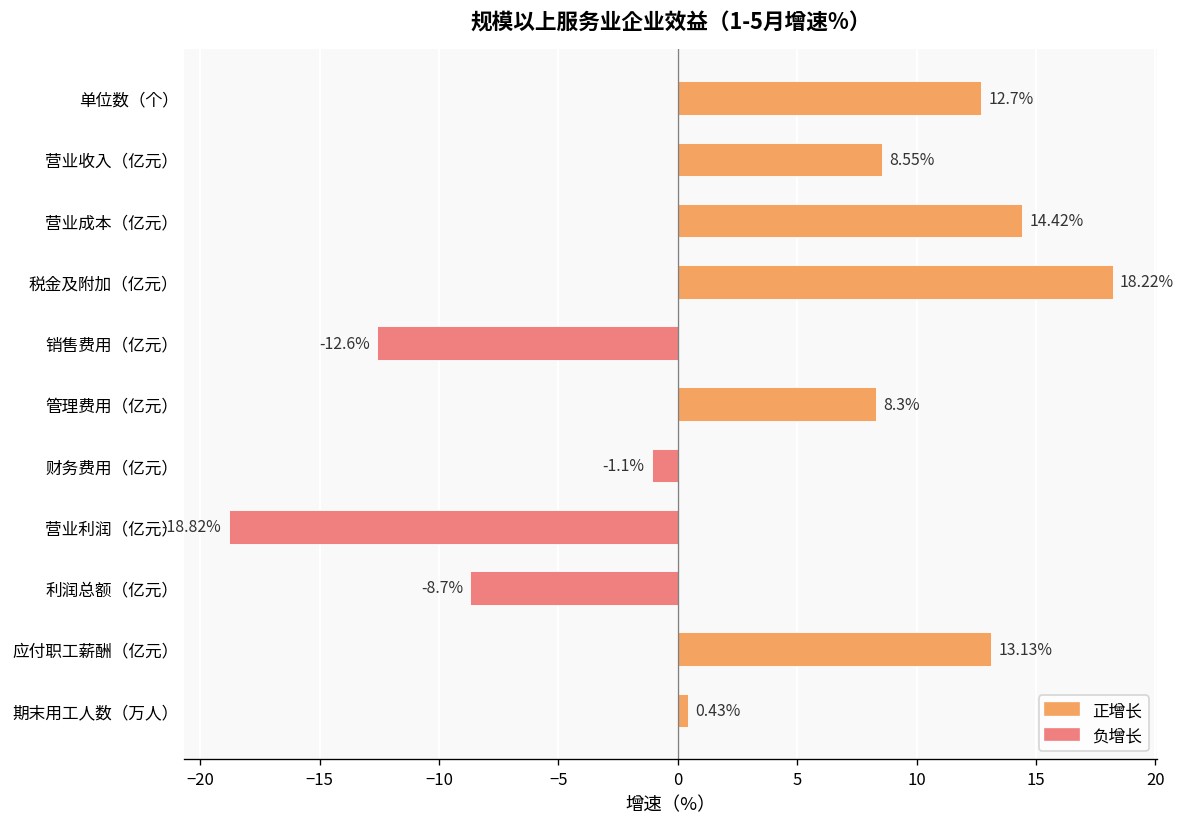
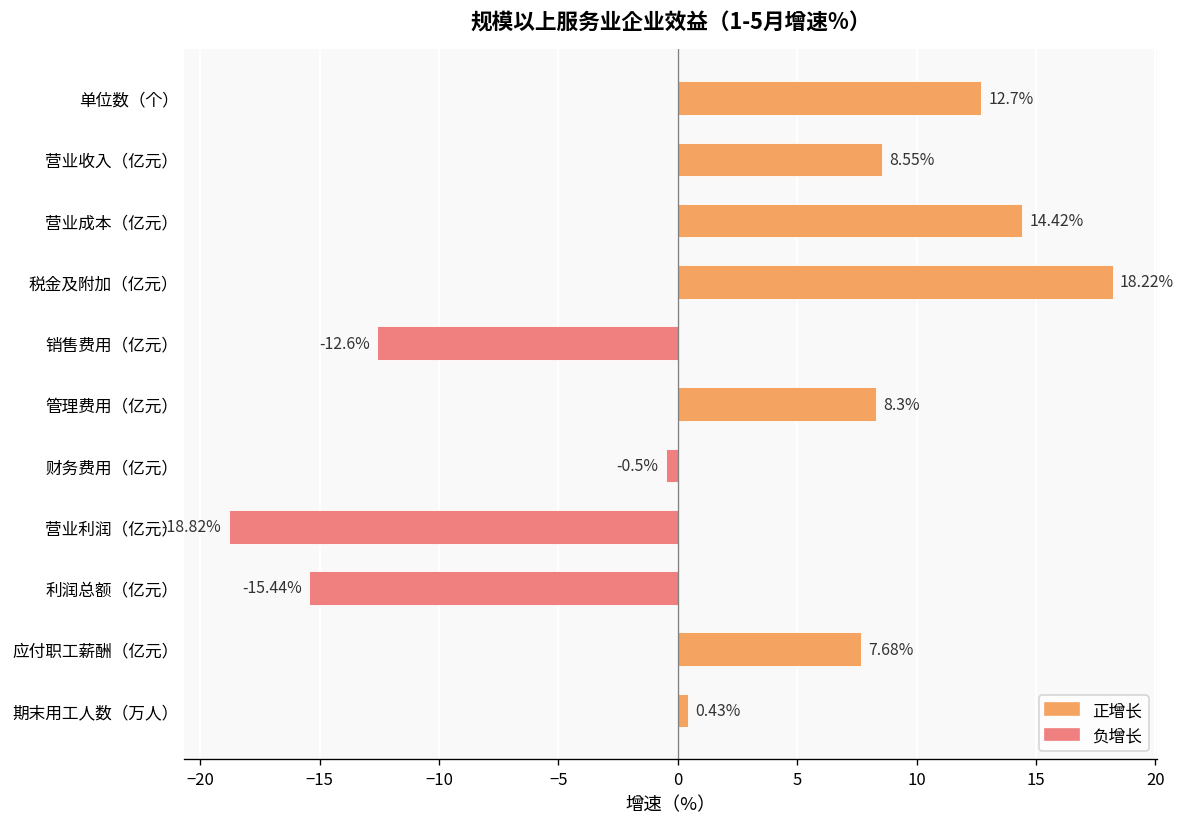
  {
    "单位数（个）": "12.7%",
    "营业收入（亿元）": "8.55%",
    "营业成本（亿元）": "14.42%",
    "税金及附加（亿元）": "18.22%",
    "销售费用（亿元）": "-12.6%",
    "管理费用（亿元）": "8.3%",
-   "财务费用（亿元）": "-1.1%",
+   "财务费用（亿元）": "-0.5%",
    "营业利润（亿元）": "-18.82%",
-   "利润总额（亿元）": "-8.7%",
-   "应付职工薪酬（亿元）": "13.13%",
+   "利润总额（亿元）": "-15.44%",
+   "应付职工薪酬（亿元）": "7.68%",
    "期末用工人数（万人）": "0.43%"
  }
